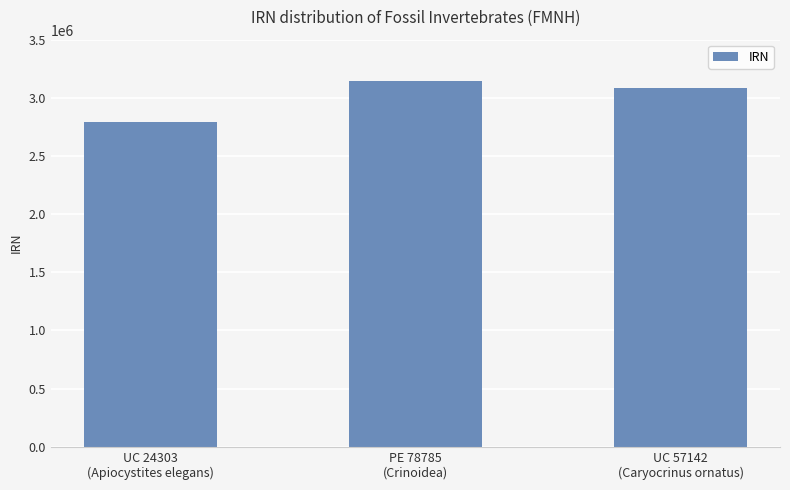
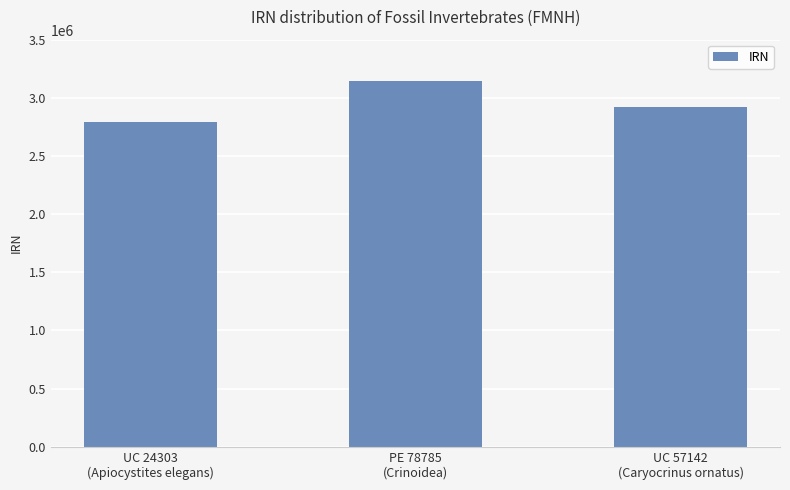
  {
    "UC 24303 (Apiocystites elegans)": 2790000,
    "PE 78785 (Crinoidea)": 3140000,
-   "UC 57142 (Caryocrinus ornatus)": 3080000
+   "UC 57142 (Caryocrinus ornatus)": 2920000
  }
